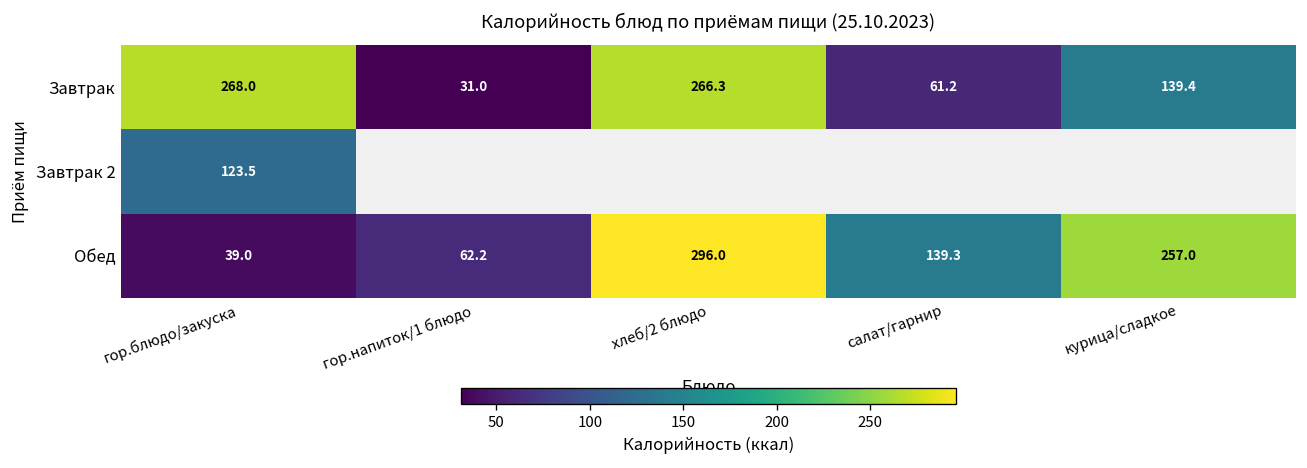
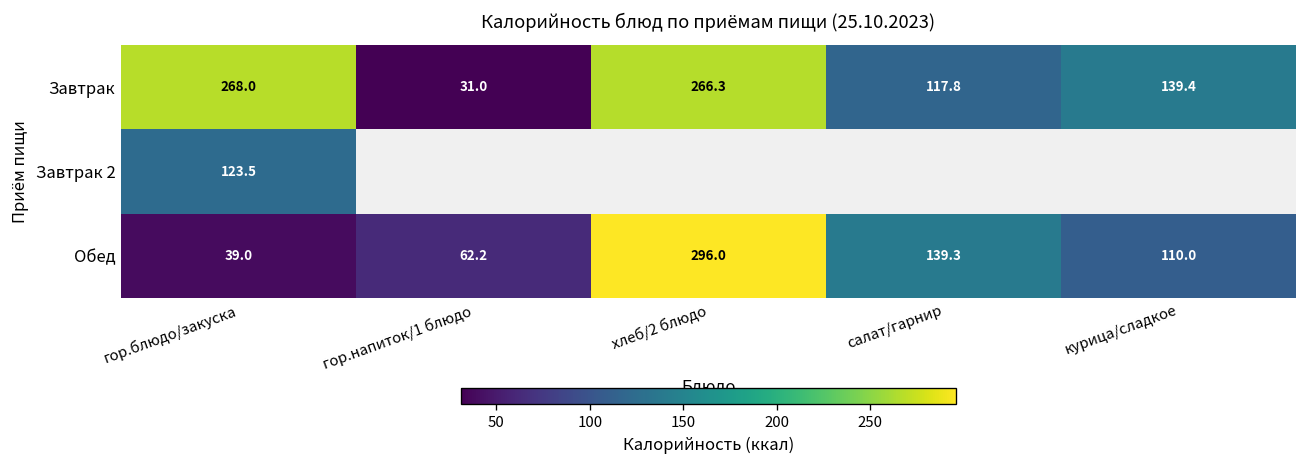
  {
    "Завтрак": {
      "гор.блюдо/закуска": 268.0,
      "гор.напиток/1 блюдо": 31.0,
      "хлеб/2 блюдо": 266.3,
-     "салат/гарнир": 61.2,
+     "салат/гарнир": 117.8,
      "курица/сладкое": 139.4
    },
    "Завтрак 2": {
      "гор.блюдо/закуска": 123.5
    },
    "Обед": {
      "гор.блюдо/закуска": 39.0,
      "гор.напиток/1 блюдо": 62.2,
      "хлеб/2 блюдо": 296.0,
      "салат/гарнир": 139.3,
-     "курица/сладкое": 257.0
+     "курица/сладкое": 110.0
    }
  }
